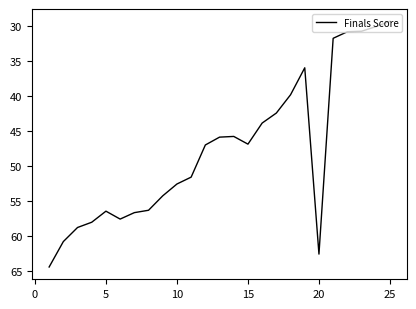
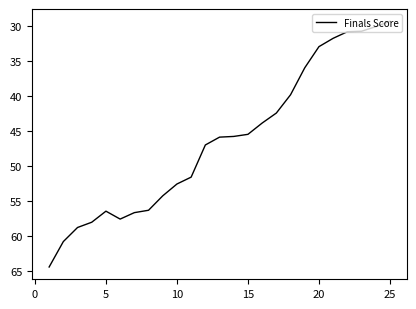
  {
    "5": 56,
    "10": 53,
-   "15": 47,
-   "20": 63
+   "15": 46,
+   "20": 33
  }
